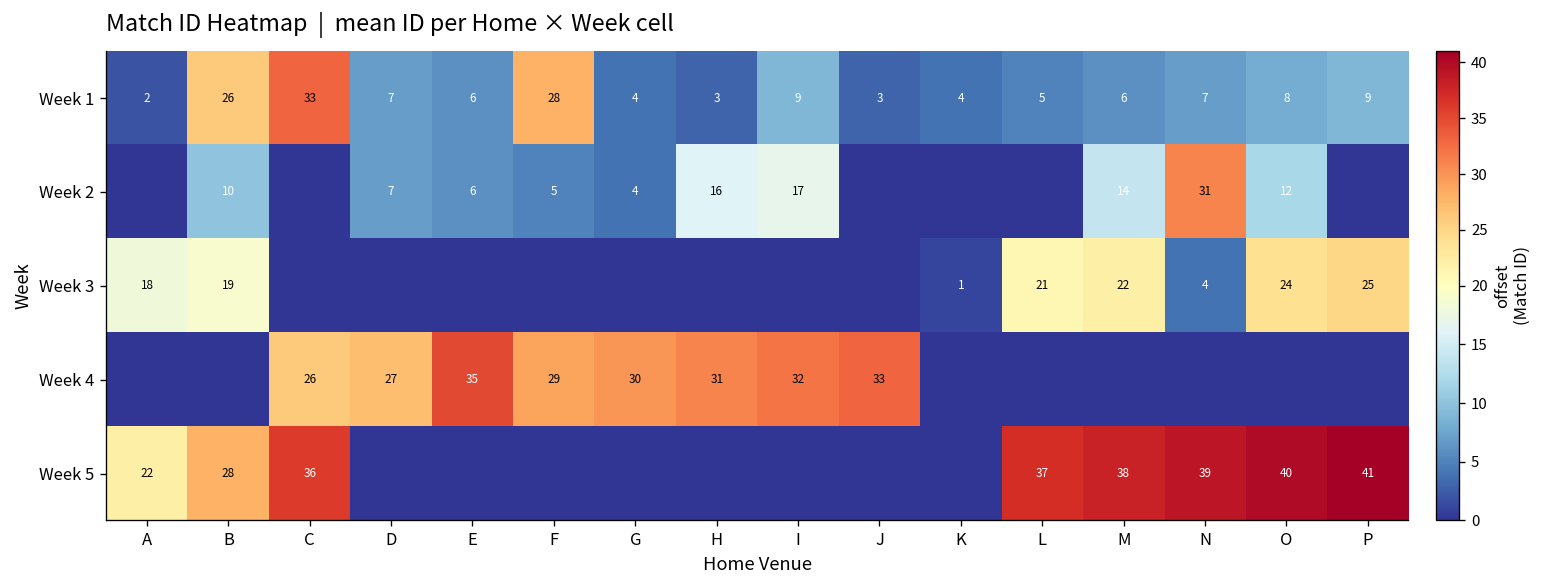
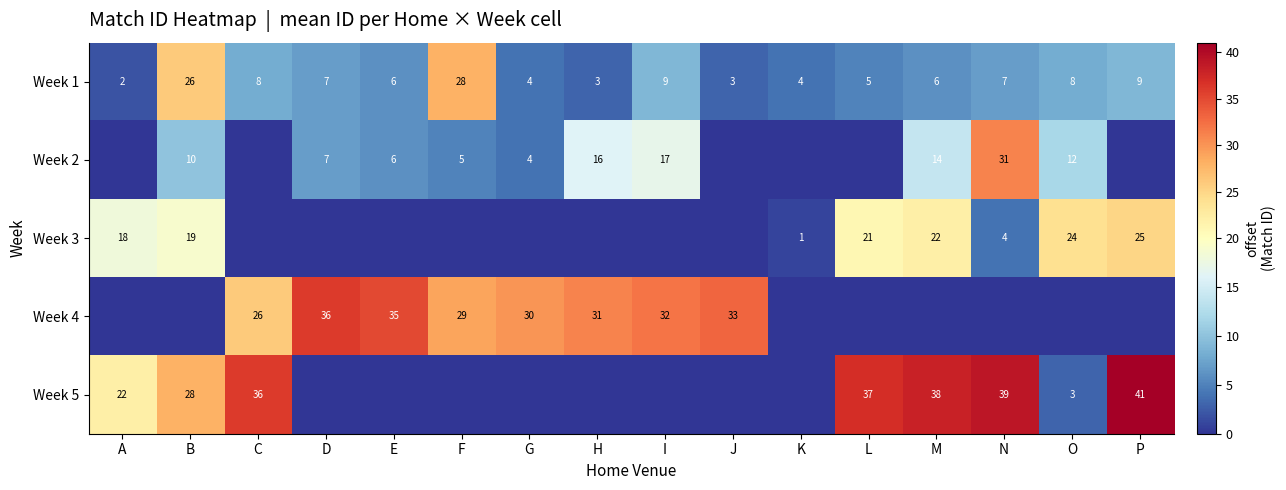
  {
    "Week 1": {
      "A": 2,
      "B": 26,
-     "C": 33,
+     "C": 8,
      "D": 7,
      "E": 6,
      "F": 28,
      "G": 4,
      "H": 3,
      "I": 9,
      "J": 3,
      "K": 4,
      "L": 5,
      "M": 6,
      "N": 7,
      "O": 8,
      "P": 9
    },
    "Week 2": {
      "B": 10,
      "D": 7,
      "E": 6,
      "F": 5,
      "G": 4,
      "H": 16,
      "I": 17,
      "M": 14,
      "N": 31,
      "O": 12
    },
    "Week 3": {
      "A": 18,
      "B": 19,
      "K": 1,
      "L": 21,
      "M": 22,
      "N": 4,
      "O": 24,
      "P": 25
    },
    "Week 4": {
      "C": 26,
-     "D": 27,
+     "D": 36,
      "E": 35,
      "F": 29,
      "G": 30,
      "H": 31,
      "I": 32,
      "J": 33
    },
    "Week 5": {
      "A": 22,
      "B": 28,
      "C": 36,
      "L": 37,
      "M": 38,
      "N": 39,
-     "O": 40,
+     "O": 3,
      "P": 41
    }
  }
